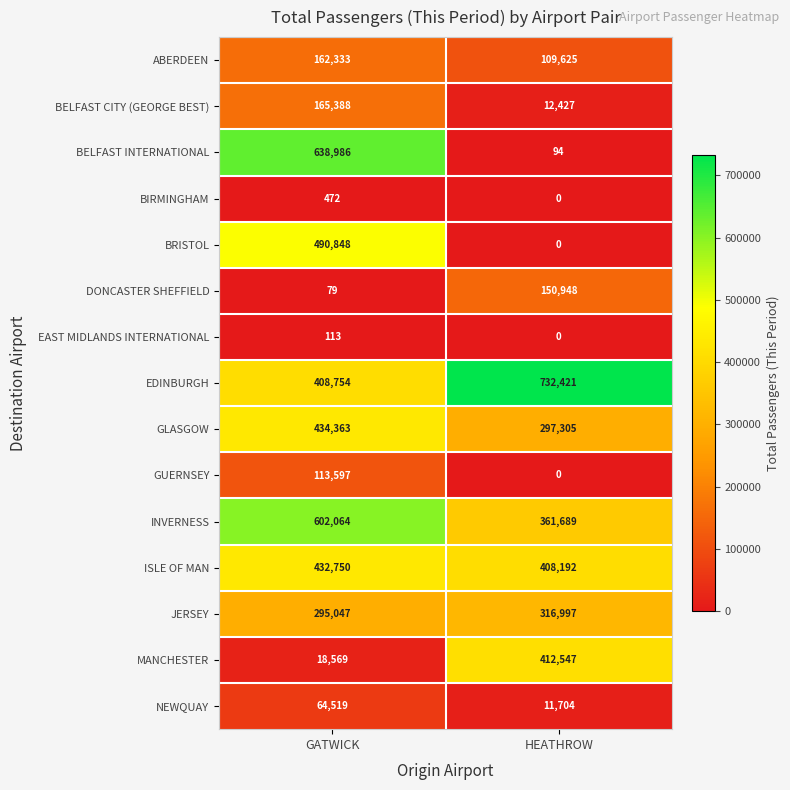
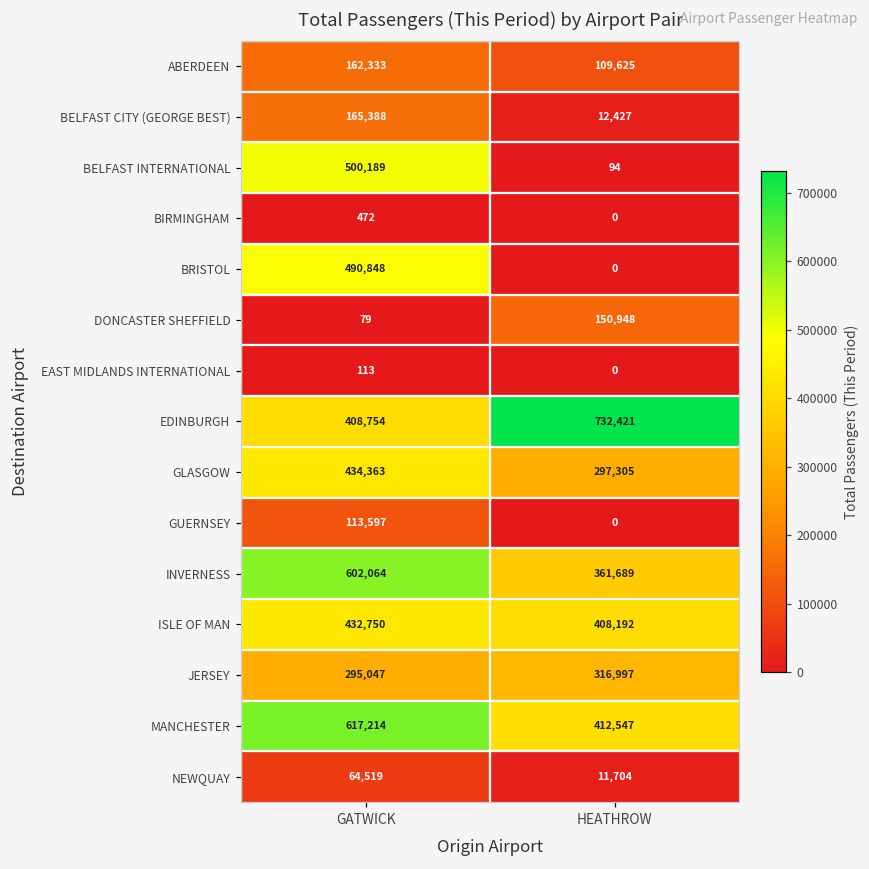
  {
    "ABERDEEN": {
      "GATWICK": "162,333",
      "HEATHROW": "109,625"
    },
    "BELFAST CITY (GEORGE BEST)": {
      "GATWICK": "165,388",
      "HEATHROW": "12,427"
    },
    "BELFAST INTERNATIONAL": {
-     "GATWICK": "638,986",
+     "GATWICK": "500,189",
      "HEATHROW": "94"
    },
    "BIRMINGHAM": {
      "GATWICK": "472",
      "HEATHROW": "0"
    },
    "BRISTOL": {
      "GATWICK": "490,848",
      "HEATHROW": "0"
    },
    "DONCASTER SHEFFIELD": {
      "GATWICK": "79",
      "HEATHROW": "150,948"
    },
    "EAST MIDLANDS INTERNATIONAL": {
      "GATWICK": "113",
      "HEATHROW": "0"
    },
    "EDINBURGH": {
      "GATWICK": "408,754",
      "HEATHROW": "732,421"
    },
    "GLASGOW": {
      "GATWICK": "434,363",
      "HEATHROW": "297,305"
    },
    "GUERNSEY": {
      "GATWICK": "113,597",
      "HEATHROW": "0"
    },
    "INVERNESS": {
      "GATWICK": "602,064",
      "HEATHROW": "361,689"
    },
    "ISLE OF MAN": {
      "GATWICK": "432,750",
      "HEATHROW": "408,192"
    },
    "JERSEY": {
      "GATWICK": "295,047",
      "HEATHROW": "316,997"
    },
    "MANCHESTER": {
-     "GATWICK": "18,569",
+     "GATWICK": "617,214",
      "HEATHROW": "412,547"
    },
    "NEWQUAY": {
      "GATWICK": "64,519",
      "HEATHROW": "11,704"
    }
  }
